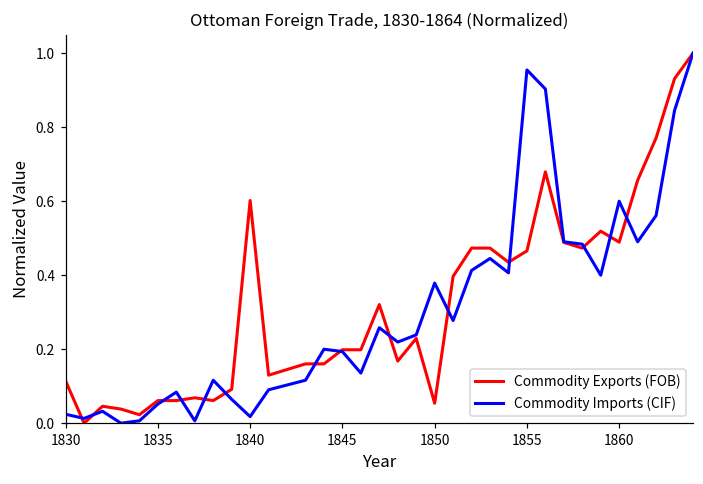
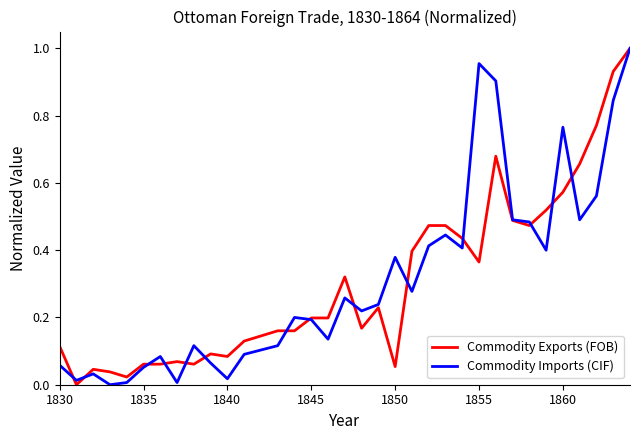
  {
    "Commodity Exports (FOB)": {
      "1830": 0.11,
      "1835": 0.06,
-     "1840": 0.60,
+     "1840": 0.08,
      "1850": 0.05,
-     "1855": 0.47,
-     "1860": 0.49
+     "1855": 0.36,
+     "1860": 0.57
    },
    "Commodity Imports (CIF)": {
-     "1830": 0.02,
+     "1830": 0.06,
      "1835": 0.05,
      "1840": 0.02,
      "1850": 0.38,
      "1855": 0.95,
-     "1860": 0.60
+     "1860": 0.77
    }
  }
